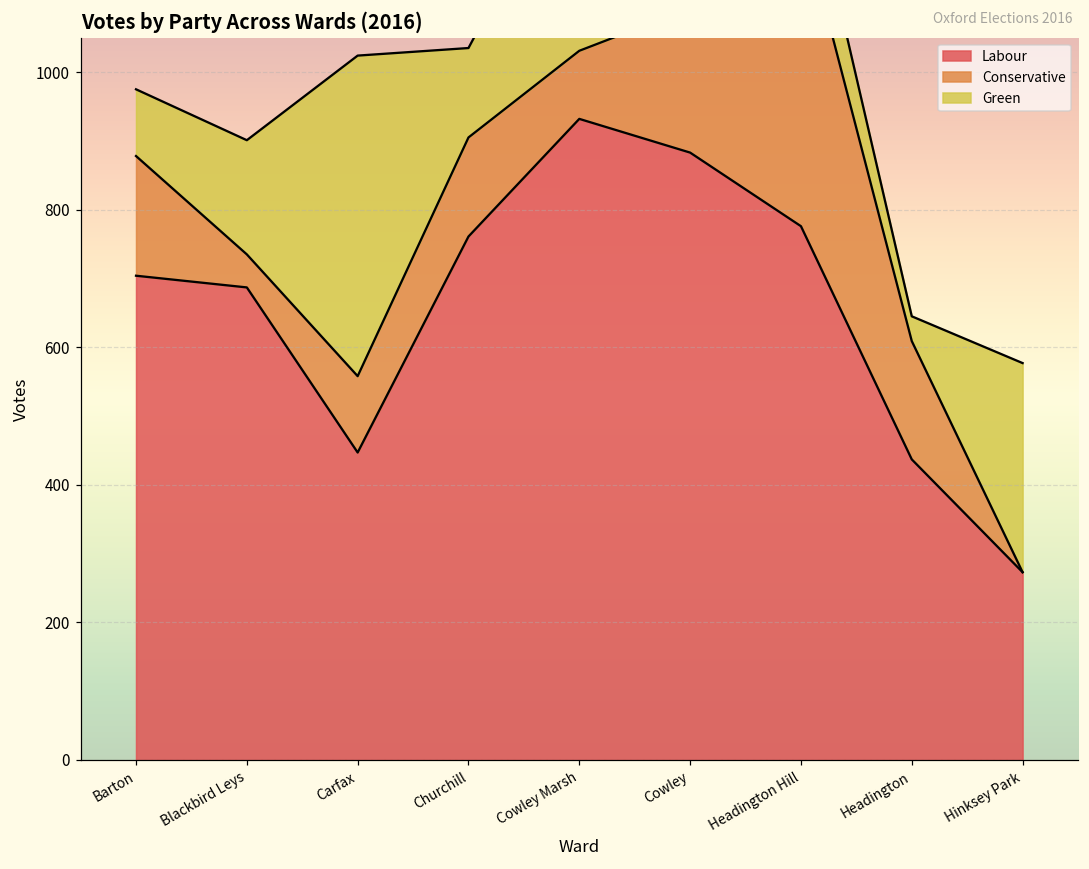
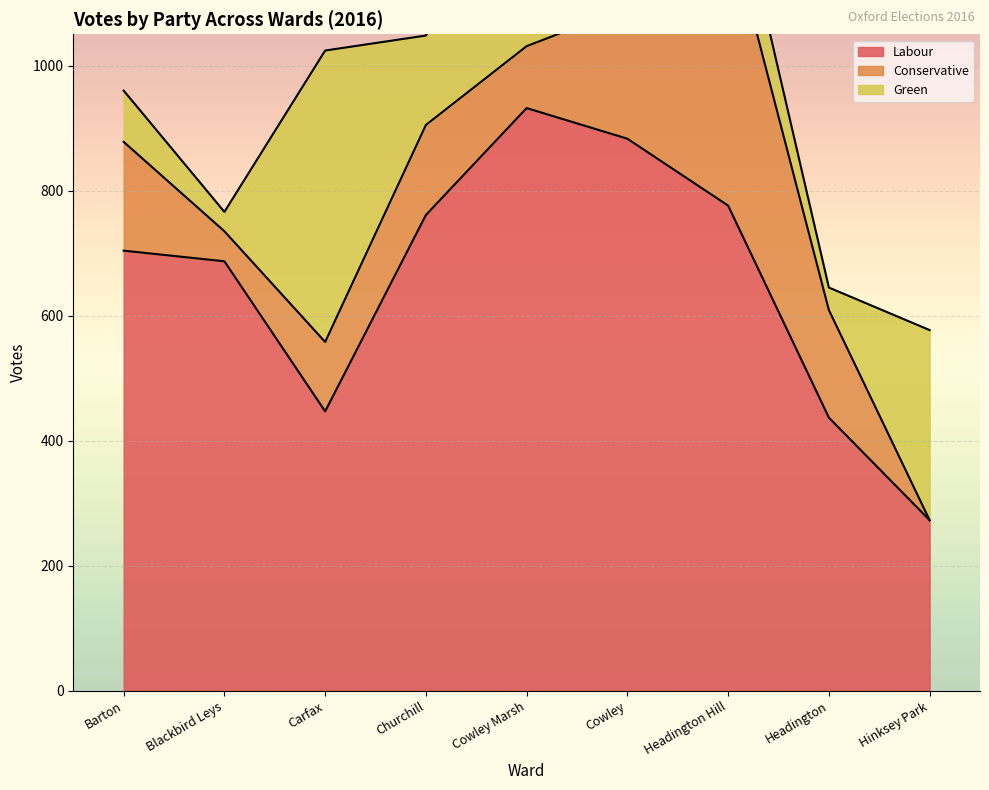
  {
    "Green": {
-     "Barton": 100,
-     "Blackbird Leys": 170,
+     "Barton": 80,
+     "Blackbird Leys": 30,
      "Carfax": 470,
-     "Churchill": 130,
+     "Churchill": 140,
      "Headington": 40,
      "Hinksey Park": 300
    }
  }
